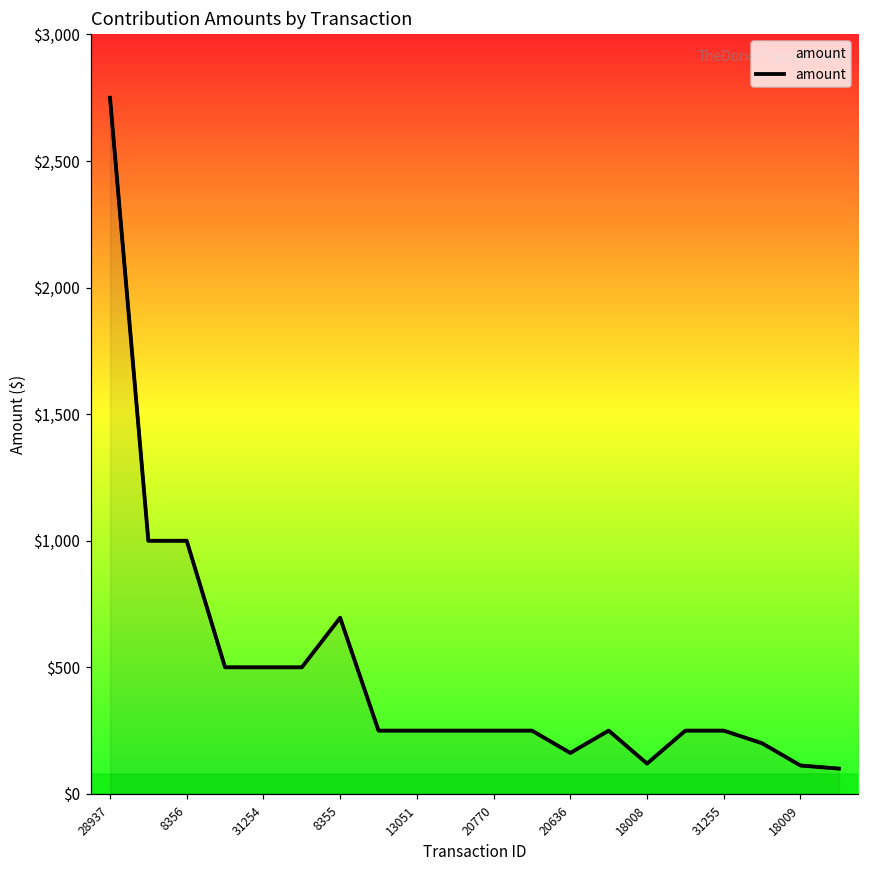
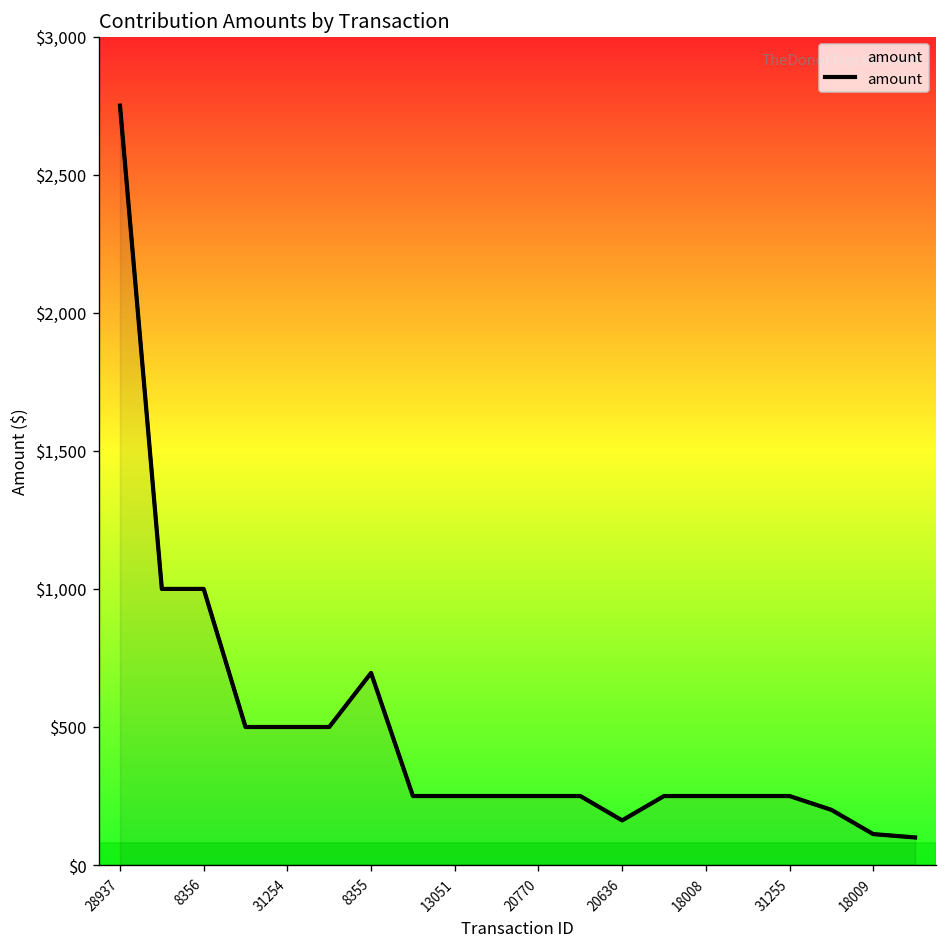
  {
    "28937": "$2,750",
    "8356": "$1,000",
    "31254": "$500",
    "8355": "$700",
    "13051": "$250",
    "20770": "$250",
    "20636": "$160",
-   "18008": "$120",
+   "18008": "$250",
    "31255": "$250",
    "18009": "$110"
  }
